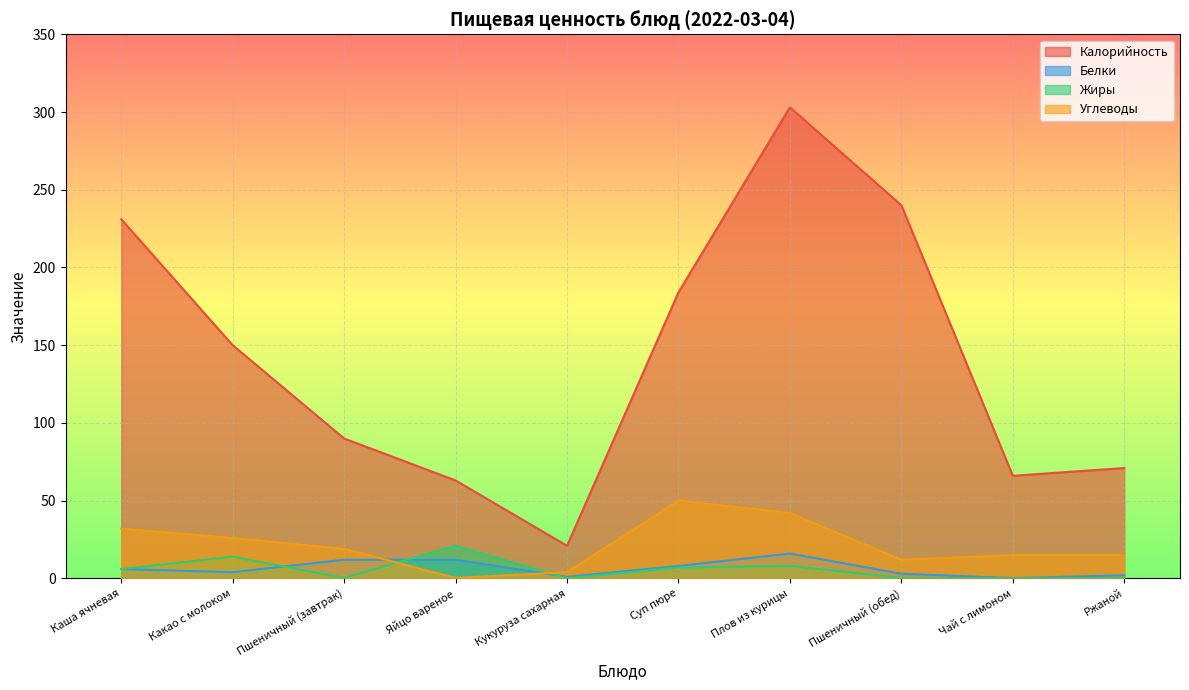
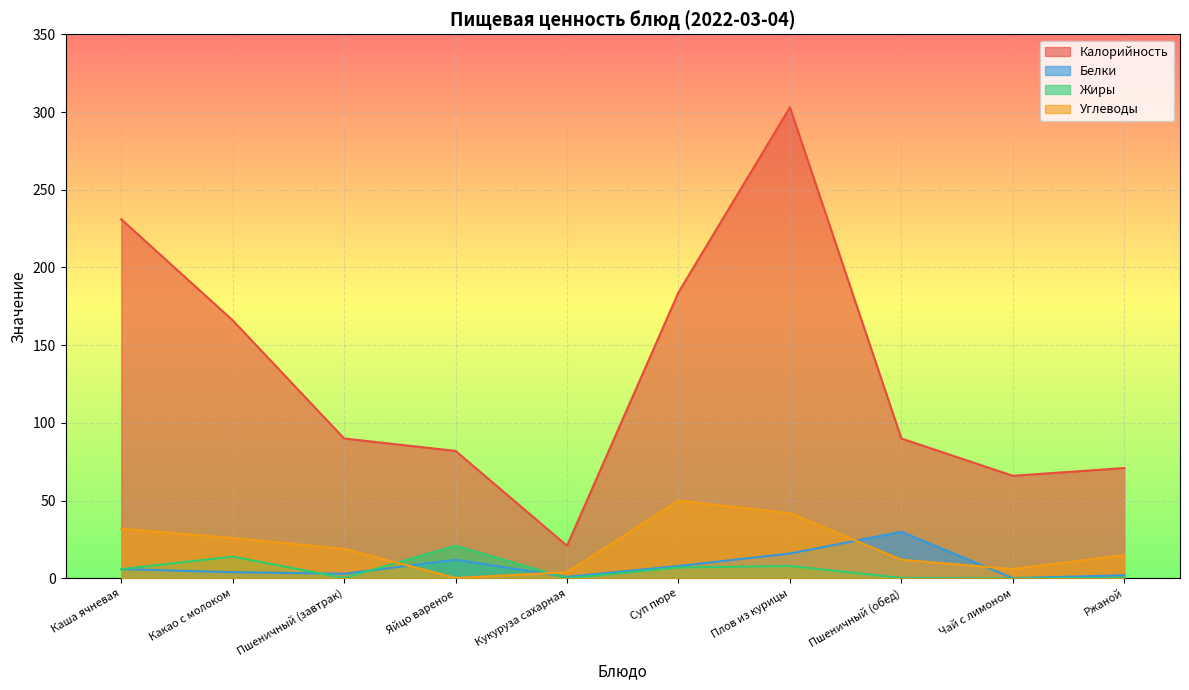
  {
    "Калорийность": {
      "Каша ячневая": 231,
-     "Какао с молоком": 150,
+     "Какао с молоком": 166,
      "Пшеничный (завтрак)": 90,
-     "Яйцо вареное": 63,
+     "Яйцо вареное": 82,
      "Кукуруза сахарная": 21,
      "Суп пюре": 184,
      "Плов из курицы": 303,
-     "Пшеничный (обед)": 240,
+     "Пшеничный (обед)": 90,
      "Чай с лимоном": 66,
      "Ржаной": 71
    },
    "Белки": {
      "Какао с молоком": 4,
-     "Пшеничный (завтрак)": 12,
+     "Пшеничный (завтрак)": 3,
      "Яйцо вареное": 12,
      "Плов из курицы": 16,
-     "Пшеничный (обед)": 3,
+     "Пшеничный (обед)": 30,
      "Ржаной": 2
    },
    "Жиры": {
      "Какао с молоком": 14,
      "Пшеничный (завтрак)": 0,
      "Яйцо вареное": 21,
      "Плов из курицы": 8,
      "Пшеничный (обед)": 0,
      "Ржаной": 0
    },
    "Углеводы": {
      "Каша ячневая": 32,
      "Какао с молоком": 26,
      "Пшеничный (завтрак)": 19,
      "Яйцо вареное": 0,
      "Кукуруза сахарная": 4,
      "Суп пюре": 50,
      "Плов из курицы": 42,
      "Пшеничный (обед)": 12,
-     "Чай с лимоном": 15,
+     "Чай с лимоном": 6,
      "Ржаной": 15
    }
  }
